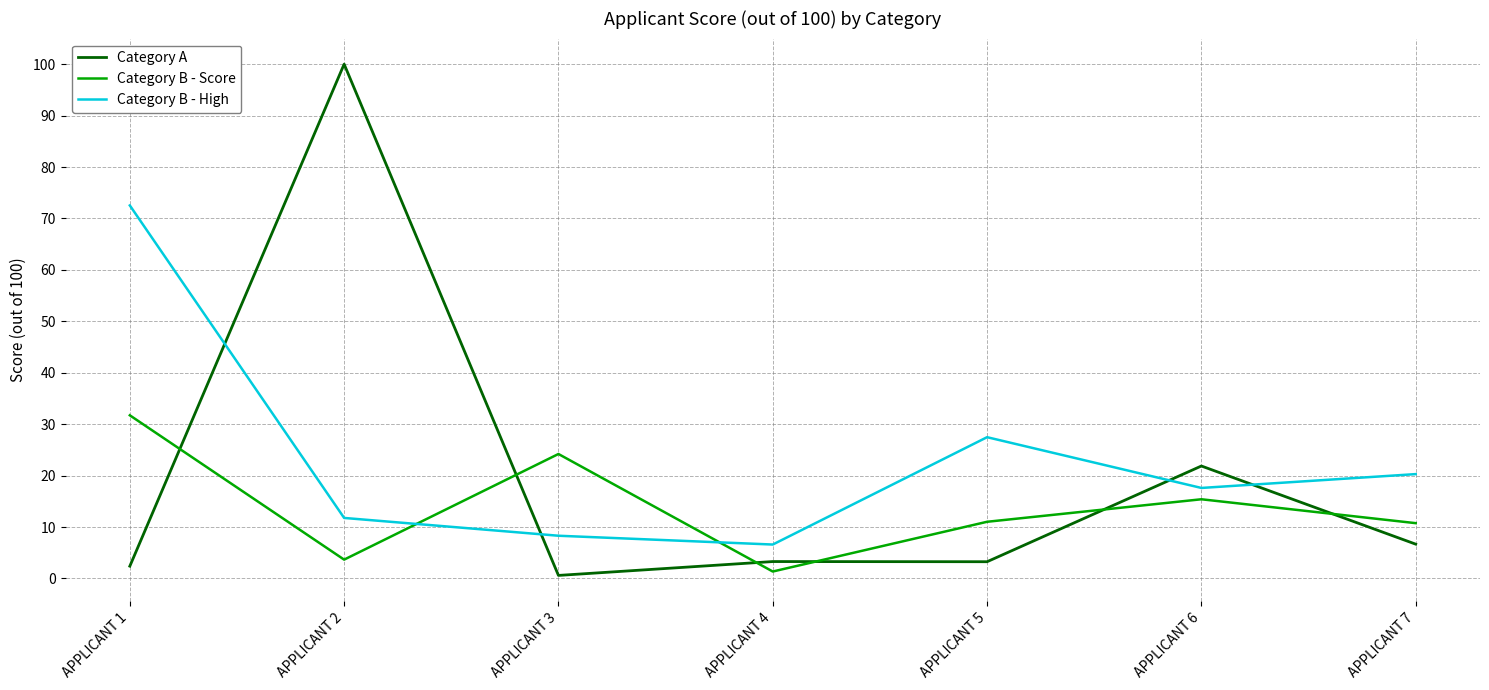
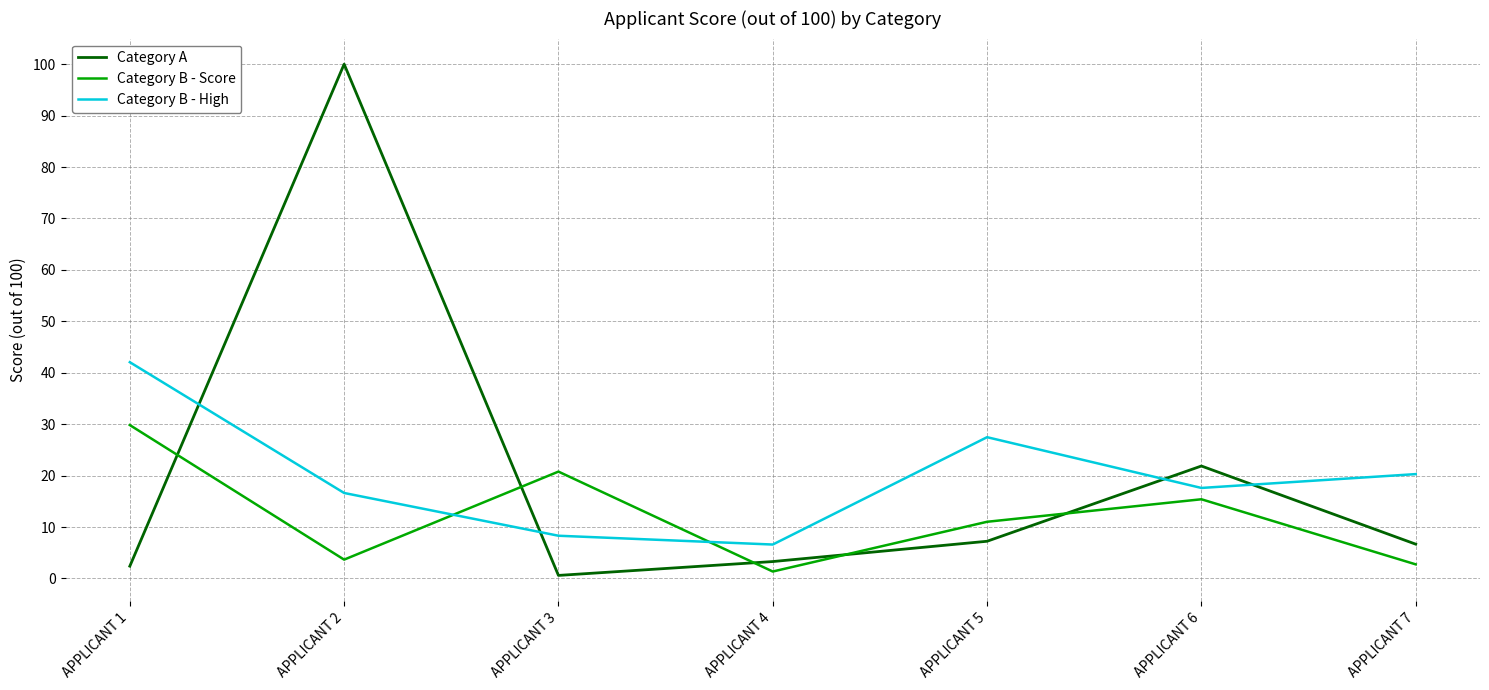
  {
    "Category A": {
      "APPLICANT 1": 2,
      "APPLICANT 2": 100,
      "APPLICANT 3": 1,
      "APPLICANT 4": 3,
-     "APPLICANT 5": 3,
+     "APPLICANT 5": 7,
      "APPLICANT 6": 22,
      "APPLICANT 7": 7
    },
    "Category B - Score": {
-     "APPLICANT 1": 32,
+     "APPLICANT 1": 30,
      "APPLICANT 2": 4,
-     "APPLICANT 3": 24,
+     "APPLICANT 3": 21,
      "APPLICANT 4": 1,
      "APPLICANT 5": 11,
      "APPLICANT 6": 15,
-     "APPLICANT 7": 11
+     "APPLICANT 7": 3
    },
    "Category B - High": {
-     "APPLICANT 1": 73,
-     "APPLICANT 2": 12,
+     "APPLICANT 1": 42,
+     "APPLICANT 2": 17,
      "APPLICANT 3": 8,
      "APPLICANT 4": 7,
      "APPLICANT 5": 27,
      "APPLICANT 6": 18,
      "APPLICANT 7": 20
    }
  }
